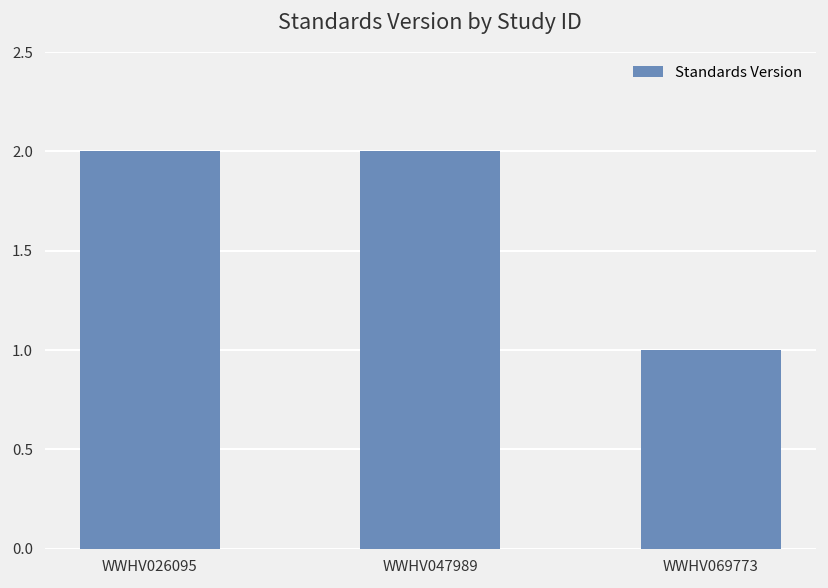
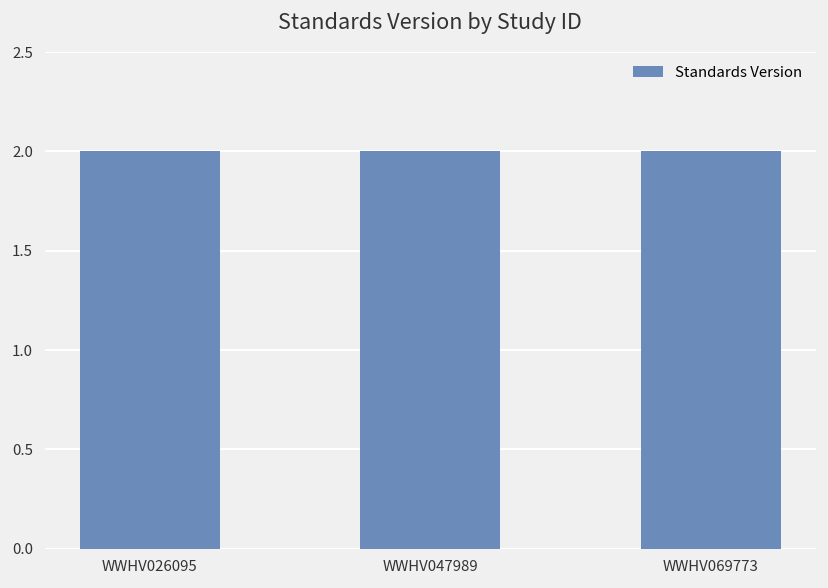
  {
    "WWHV026095": 2,
    "WWHV047989": 2,
-   "WWHV069773": 1
+   "WWHV069773": 2
  }
